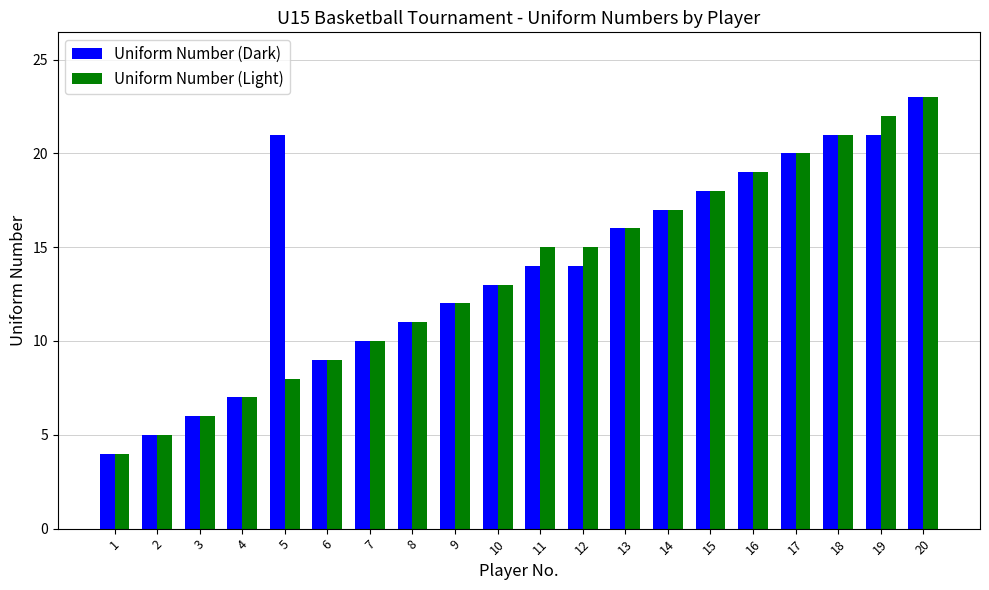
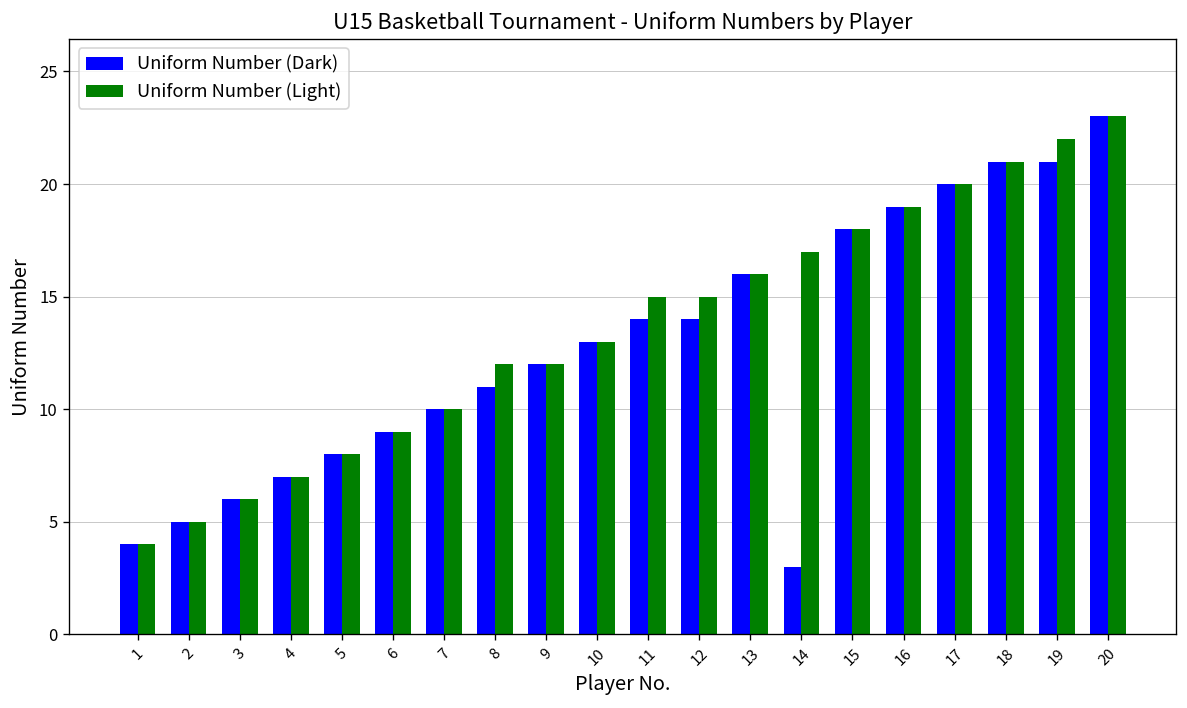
  {
    "Uniform Number (Dark)": {
      "1": 4,
      "2": 5,
      "3": 6,
      "4": 7,
-     "5": 21,
+     "5": 8,
      "6": 9,
      "7": 10,
      "8": 11,
      "9": 12,
      "10": 13,
      "11": 14,
      "12": 14,
      "13": 16,
-     "14": 17,
+     "14": 3,
      "15": 18,
      "16": 19,
      "17": 20,
      "18": 21,
      "19": 21,
      "20": 23
    },
    "Uniform Number (Light)": {
      "1": 4,
      "2": 5,
      "3": 6,
      "4": 7,
      "5": 8,
      "6": 9,
      "7": 10,
-     "8": 11,
+     "8": 12,
      "9": 12,
      "10": 13,
      "11": 15,
      "12": 15,
      "13": 16,
      "14": 17,
      "15": 18,
      "16": 19,
      "17": 20,
      "18": 21,
      "19": 22,
      "20": 23
    }
  }
